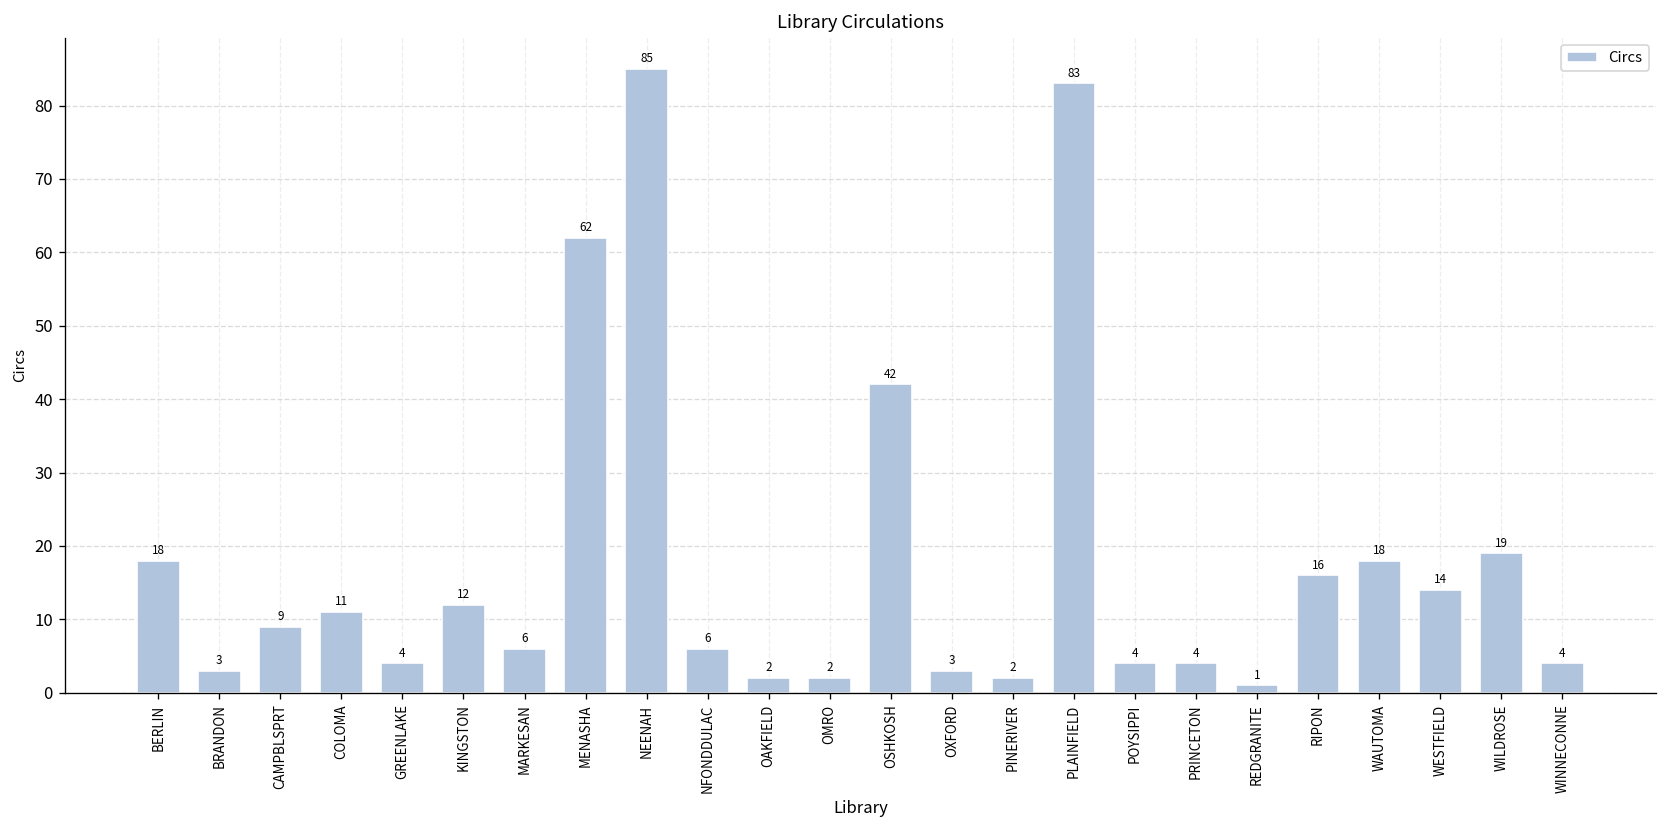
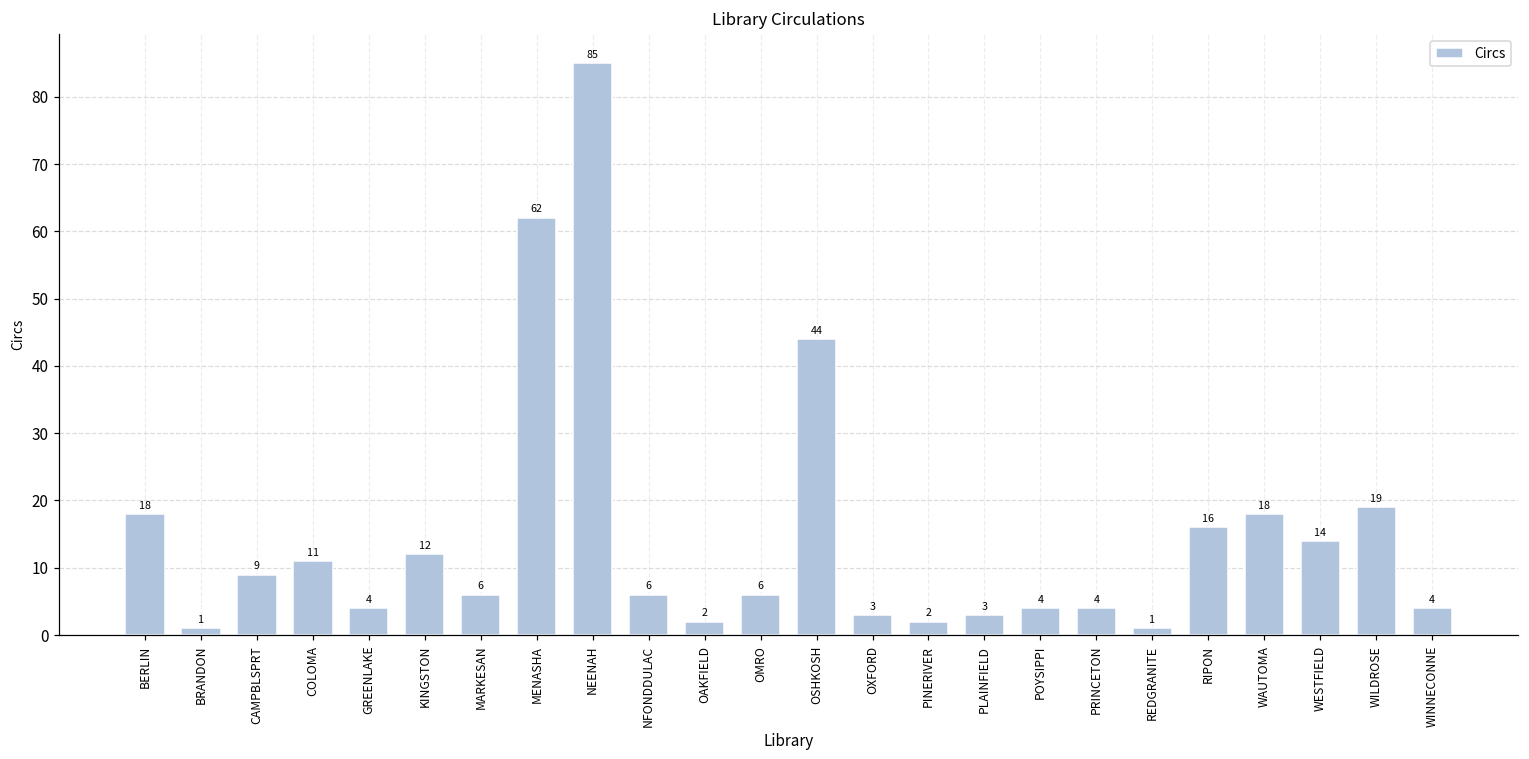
  {
    "BERLIN": 18,
-   "BRANDON": 3,
+   "BRANDON": 1,
    "CAMPBLSPRT": 9,
    "COLOMA": 11,
    "GREENLAKE": 4,
    "KINGSTON": 12,
    "MARKESAN": 6,
    "MENASHA": 62,
    "NEENAH": 85,
    "NFONDDULAC": 6,
    "OAKFIELD": 2,
-   "OMRO": 2,
-   "OSHKOSH": 42,
+   "OMRO": 6,
+   "OSHKOSH": 44,
    "OXFORD": 3,
    "PINERIVER": 2,
-   "PLAINFIELD": 83,
+   "PLAINFIELD": 3,
    "POYSIPPI": 4,
    "PRINCETON": 4,
    "REDGRANITE": 1,
    "RIPON": 16,
    "WAUTOMA": 18,
    "WESTFIELD": 14,
    "WILDROSE": 19,
    "WINNECONNE": 4
  }
